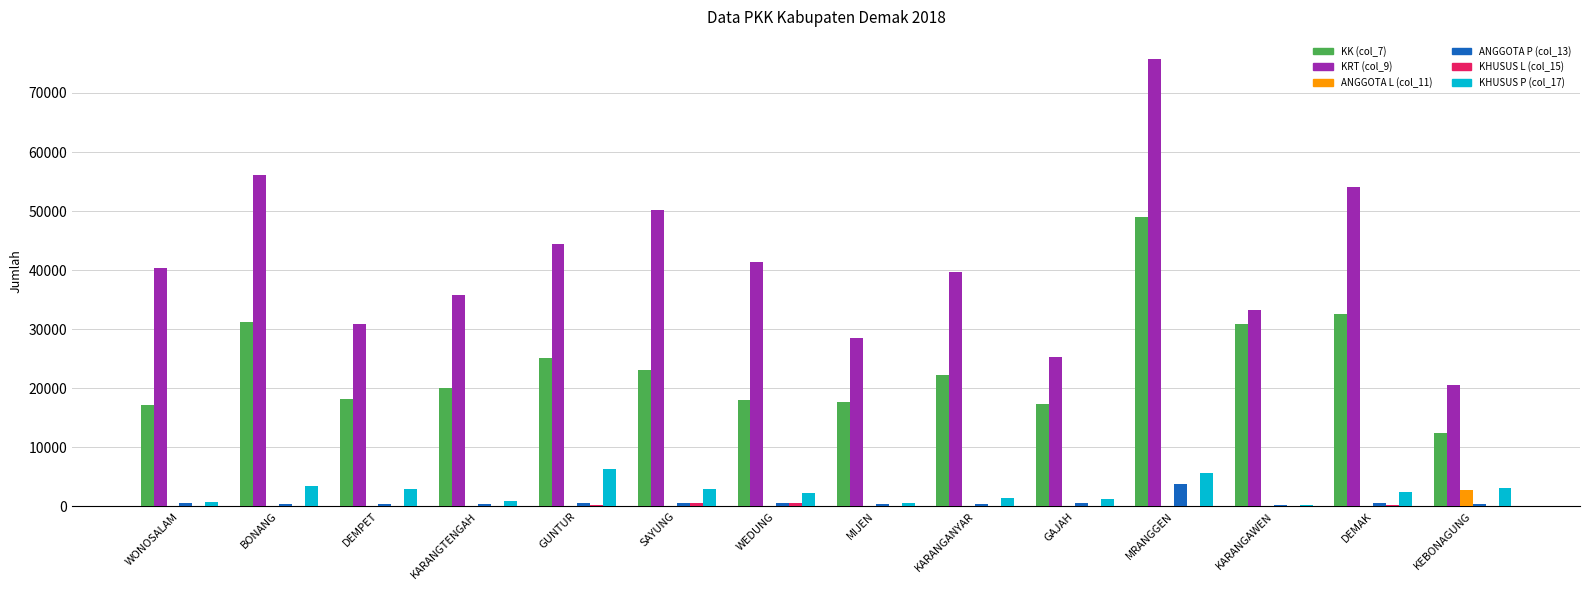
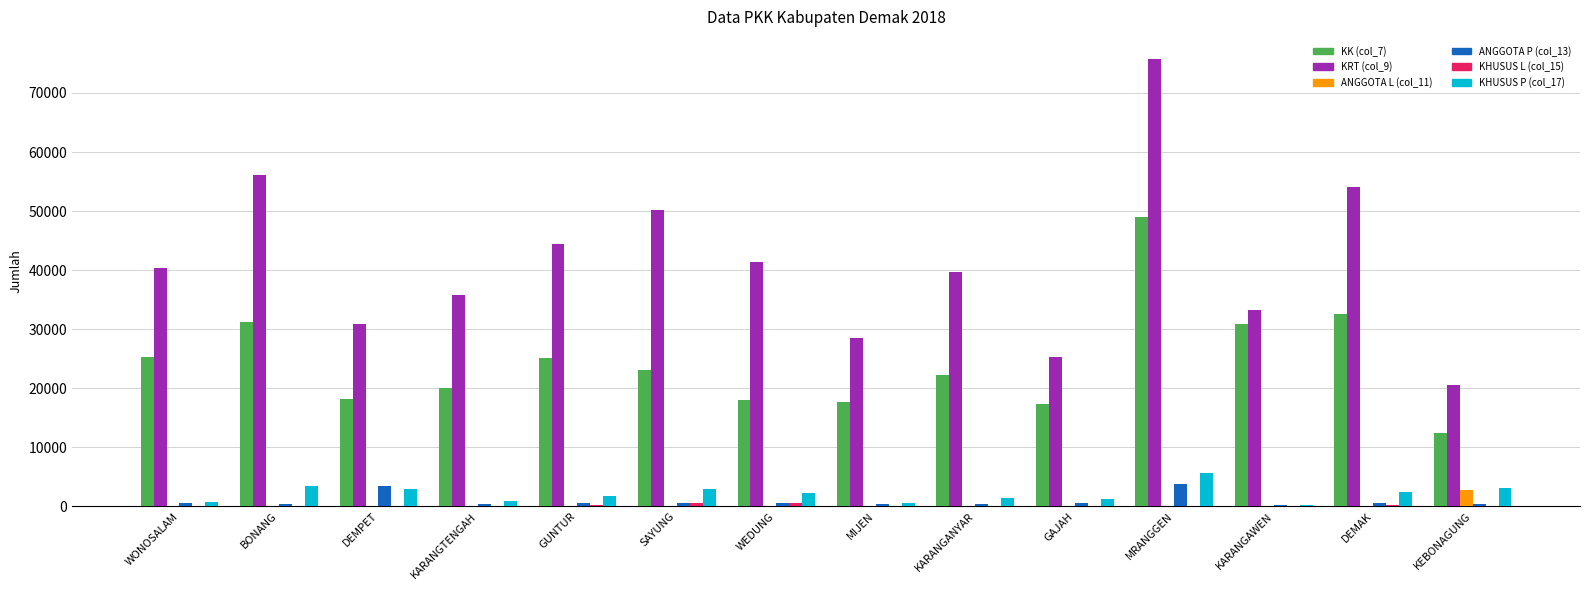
  {
    "KK (col_7)": {
-     "WONOSALAM": 17000,
+     "WONOSALAM": 25000,
      "BONANG": 31000,
      "DEMPET": 18000,
      "KARANGTENGAH": 20000,
      "GUNTUR": 25000,
      "SAYUNG": 23000,
      "WEDUNG": 18000,
      "MIJEN": 18000,
      "KARANGANYAR": 22000,
      "GAJAH": 17000,
      "MRANGGEN": 49000,
      "KARANGAWEN": 31000,
      "DEMAK": 33000,
      "KEBONAGUNG": 12000
    },
    "KRT (col_9)": {
      "WONOSALAM": 40000,
      "BONANG": 56000,
      "DEMPET": 31000,
      "KARANGTENGAH": 36000,
      "GUNTUR": 44000,
      "SAYUNG": 50000,
      "WEDUNG": 41000,
      "MIJEN": 28000,
      "KARANGANYAR": 40000,
      "GAJAH": 25000,
      "MRANGGEN": 76000,
      "KARANGAWEN": 33000,
      "DEMAK": 54000,
      "KEBONAGUNG": 21000
    },
    "ANGGOTA L (col_11)": {
      "BONANG": 0,
      "KARANGTENGAH": 0,
      "GUNTUR": 0,
      "KARANGANYAR": 0,
      "GAJAH": 0,
      "KARANGAWEN": 0,
      "KEBONAGUNG": 3000
    },
    "ANGGOTA P (col_13)": {
      "WONOSALAM": 1000,
-     "DEMPET": 0,
+     "DEMPET": 3000,
      "GUNTUR": 1000,
      "SAYUNG": 1000,
      "WEDUNG": 0,
      "MIJEN": 0,
      "GAJAH": 0,
      "MRANGGEN": 4000,
      "DEMAK": 1000
    },
    "KHUSUS L (col_15)": {
      "DEMPET": 0,
      "SAYUNG": 1000,
      "WEDUNG": 1000,
      "MIJEN": 0,
      "KARANGANYAR": 0,
      "GAJAH": 0,
      "MRANGGEN": 0,
      "KARANGAWEN": 0
    },
    "KHUSUS P (col_17)": {
      "WONOSALAM": 1000,
      "BONANG": 3000,
      "DEMPET": 3000,
      "KARANGTENGAH": 1000,
-     "GUNTUR": 6000,
+     "GUNTUR": 2000,
      "SAYUNG": 3000,
      "WEDUNG": 2000,
      "MIJEN": 1000,
      "KARANGANYAR": 1000,
      "GAJAH": 1000,
      "MRANGGEN": 6000,
      "DEMAK": 2000,
      "KEBONAGUNG": 3000
    }
  }
